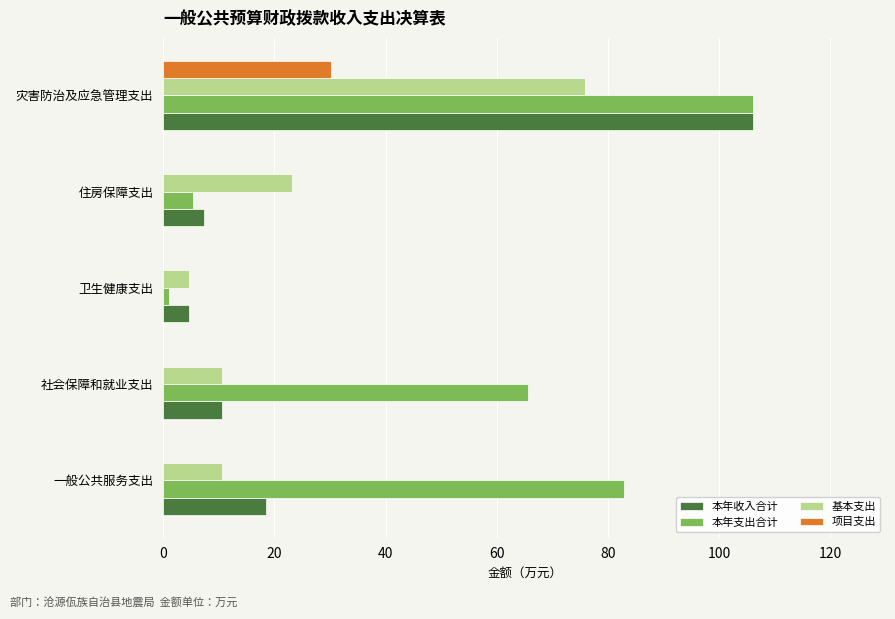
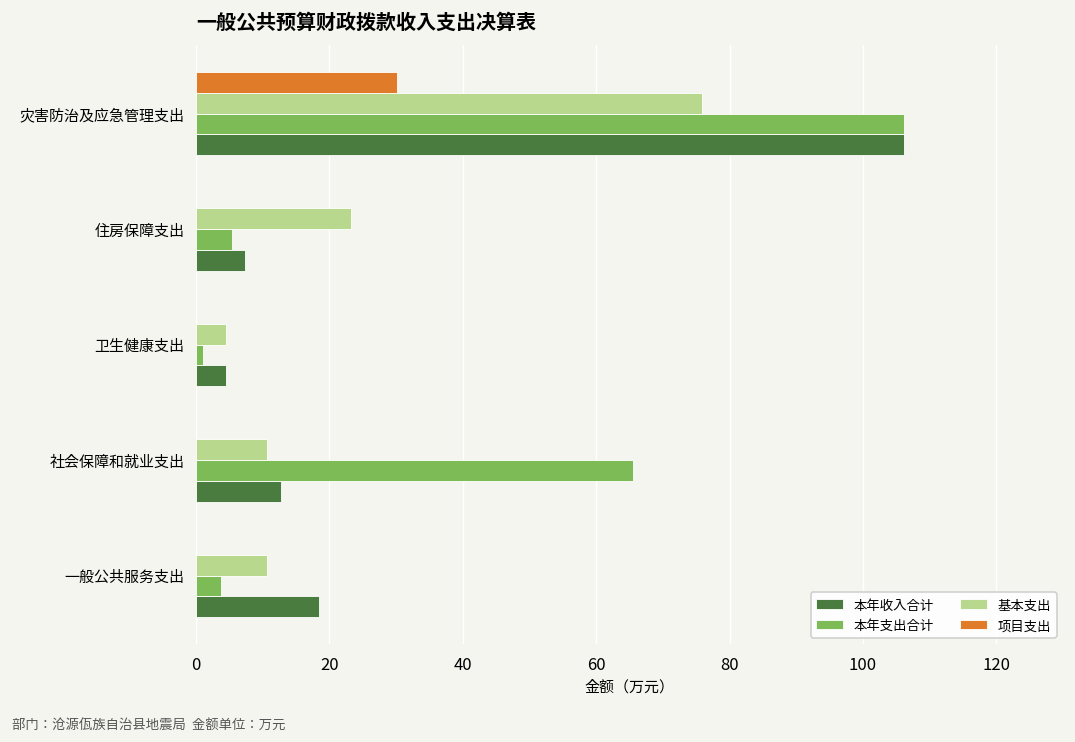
  {
    "本年收入合计": {
      "灾害防治及应急管理支出": 106,
      "住房保障支出": 7,
      "卫生健康支出": 5,
-     "社会保障和就业支出": 11,
+     "社会保障和就业支出": 13,
      "一般公共服务支出": 19
    },
    "本年支出合计": {
      "灾害防治及应急管理支出": 106,
      "住房保障支出": 5,
      "卫生健康支出": 1,
      "社会保障和就业支出": 66,
-     "一般公共服务支出": 83
+     "一般公共服务支出": 4
    },
    "基本支出": {
      "灾害防治及应急管理支出": 76,
      "住房保障支出": 23,
      "卫生健康支出": 5,
      "社会保障和就业支出": 11,
      "一般公共服务支出": 11
    },
    "项目支出": {
      "灾害防治及应急管理支出": 30,
      "住房保障支出": 0,
      "卫生健康支出": 0,
      "社会保障和就业支出": 0,
      "一般公共服务支出": 0
    }
  }
